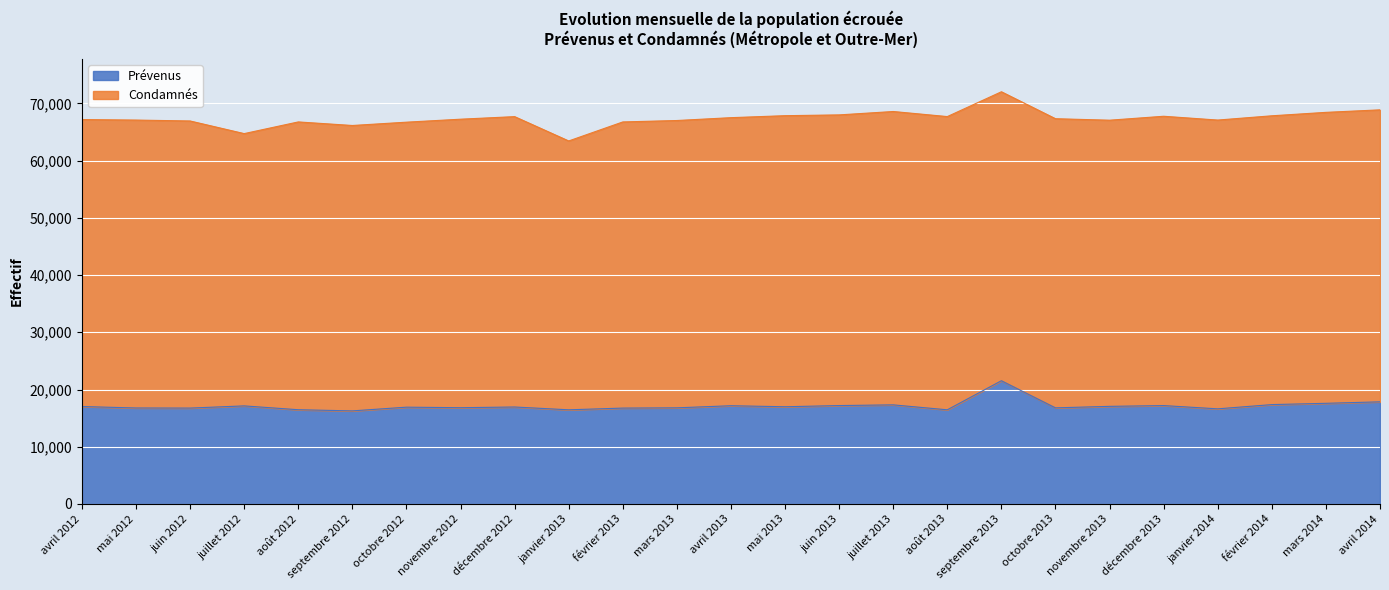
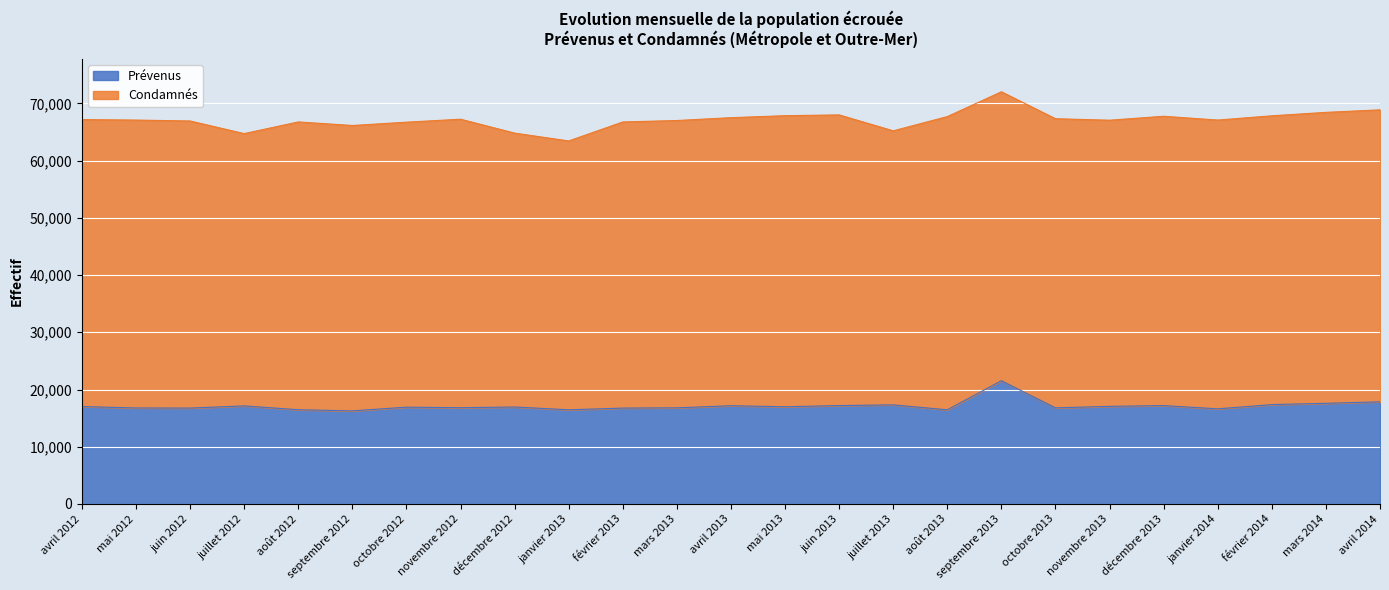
  {
    "Prévenus": {
      "avril 2012": "17,000",
      "mai 2012": "17,000",
      "juin 2012": "17,000",
      "juillet 2012": "17,000",
      "août 2012": "16,000",
      "septembre 2012": "16,000",
      "octobre 2012": "17,000",
      "novembre 2012": "17,000",
      "décembre 2012": "17,000",
      "janvier 2013": "16,000",
      "février 2013": "17,000",
      "mars 2013": "17,000",
      "avril 2013": "17,000",
      "mai 2013": "17,000",
      "juin 2013": "17,000",
      "juillet 2013": "17,000",
      "août 2013": "16,000",
      "septembre 2013": "22,000",
      "octobre 2013": "17,000",
      "novembre 2013": "17,000",
      "décembre 2013": "17,000",
      "janvier 2014": "17,000",
      "février 2014": "17,000",
      "mars 2014": "18,000",
      "avril 2014": "18,000"
    },
    "Condamnés": {
      "avril 2012": "50,000",
      "mai 2012": "50,000",
      "juin 2012": "50,000",
      "juillet 2012": "48,000",
      "août 2012": "50,000",
      "septembre 2012": "50,000",
      "octobre 2012": "50,000",
      "novembre 2012": "50,000",
-     "décembre 2012": "51,000",
+     "décembre 2012": "48,000",
      "janvier 2013": "47,000",
      "février 2013": "50,000",
      "mars 2013": "50,000",
      "avril 2013": "50,000",
      "mai 2013": "51,000",
      "juin 2013": "51,000",
-     "juillet 2013": "51,000",
+     "juillet 2013": "48,000",
      "août 2013": "51,000",
      "septembre 2013": "50,000",
      "octobre 2013": "51,000",
      "novembre 2013": "50,000",
      "décembre 2013": "51,000",
      "janvier 2014": "50,000",
      "février 2014": "50,000",
      "mars 2014": "51,000",
      "avril 2014": "51,000"
    }
  }
